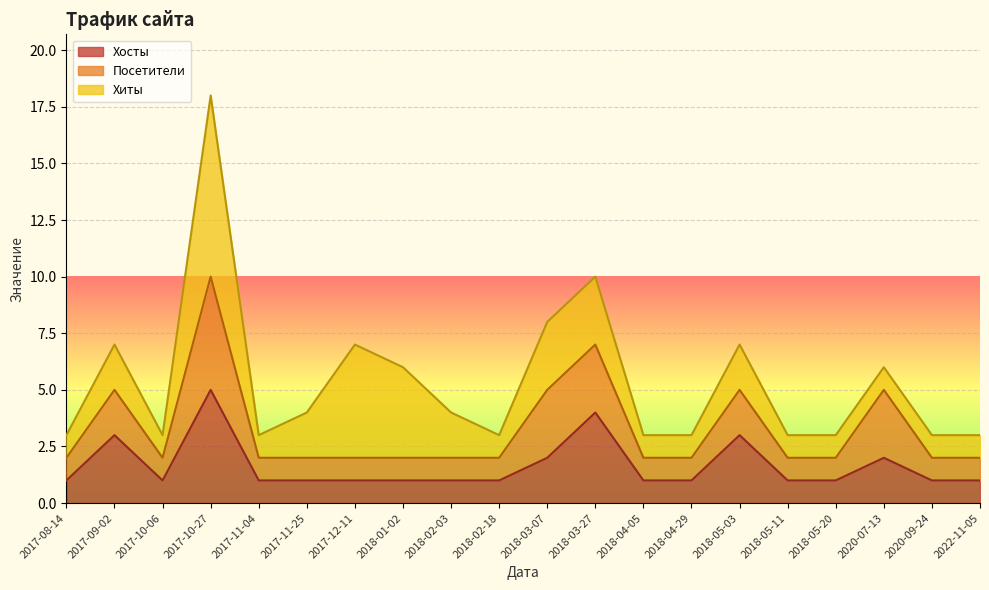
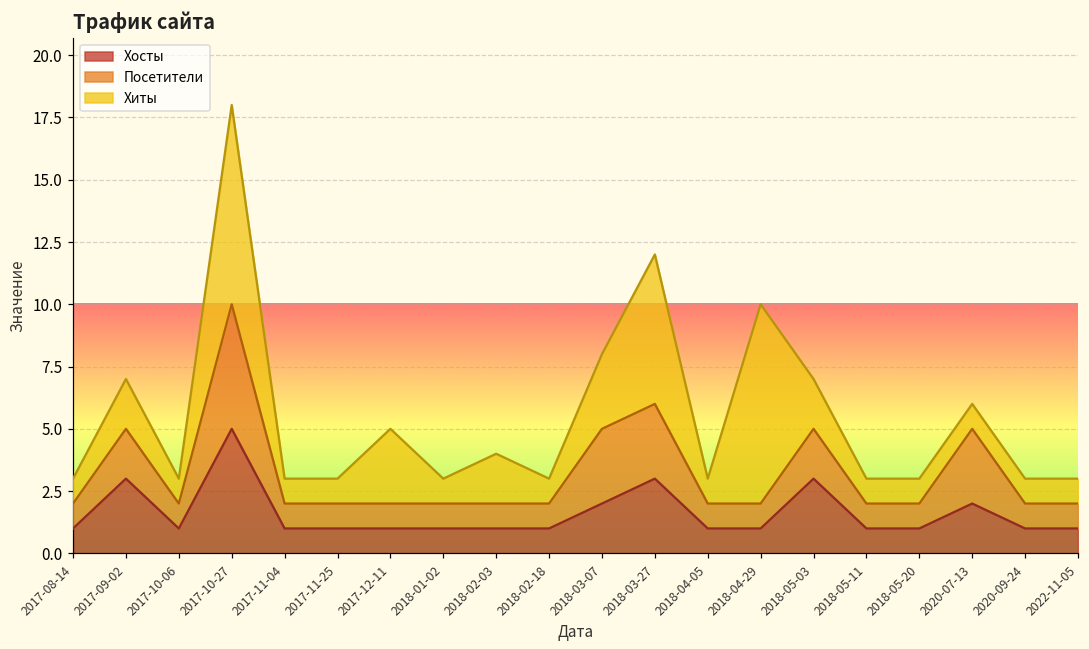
  {
    "Хосты": {
      "2017-08-14": 1,
      "2017-09-02": 3,
      "2017-10-06": 1,
      "2017-10-27": 5,
      "2017-11-04": 1,
      "2017-11-25": 1,
      "2017-12-11": 1,
      "2018-01-02": 1,
      "2018-02-03": 1,
      "2018-02-18": 1,
      "2018-03-07": 2,
-     "2018-03-27": 4,
+     "2018-03-27": 3,
      "2018-04-05": 1,
      "2018-04-29": 1,
      "2018-05-03": 3,
      "2018-05-11": 1,
      "2018-05-20": 1,
      "2020-07-13": 2,
      "2020-09-24": 1,
      "2022-11-05": 1
    },
    "Посетители": {
      "2017-08-14": 2,
      "2017-09-02": 5,
      "2017-10-06": 2,
      "2017-10-27": 10,
      "2017-11-04": 2,
      "2017-11-25": 2,
      "2017-12-11": 2,
      "2018-01-02": 2,
      "2018-02-03": 2,
      "2018-02-18": 2,
      "2018-03-07": 5,
      "2018-04-05": 2,
      "2018-04-29": 2,
      "2018-05-03": 5,
      "2018-05-11": 2,
      "2018-05-20": 2,
      "2020-07-13": 5,
      "2020-09-24": 2,
      "2022-11-05": 2
    },
    "Хиты": {
      "2017-08-14": 1,
      "2017-09-02": 2,
      "2017-10-06": 1,
      "2017-10-27": 8,
      "2017-11-04": 1,
-     "2017-11-25": 2,
-     "2017-12-11": 5,
-     "2018-01-02": 4,
+     "2017-11-25": 1,
+     "2017-12-11": 3,
+     "2018-01-02": 1,
      "2018-02-03": 2,
      "2018-02-18": 1,
      "2018-03-07": 3,
-     "2018-03-27": 3,
+     "2018-03-27": 6,
      "2018-04-05": 1,
-     "2018-04-29": 1,
+     "2018-04-29": 8,
      "2018-05-03": 2,
      "2018-05-11": 1,
      "2018-05-20": 1,
      "2020-07-13": 1,
      "2020-09-24": 1,
      "2022-11-05": 1
    }
  }
